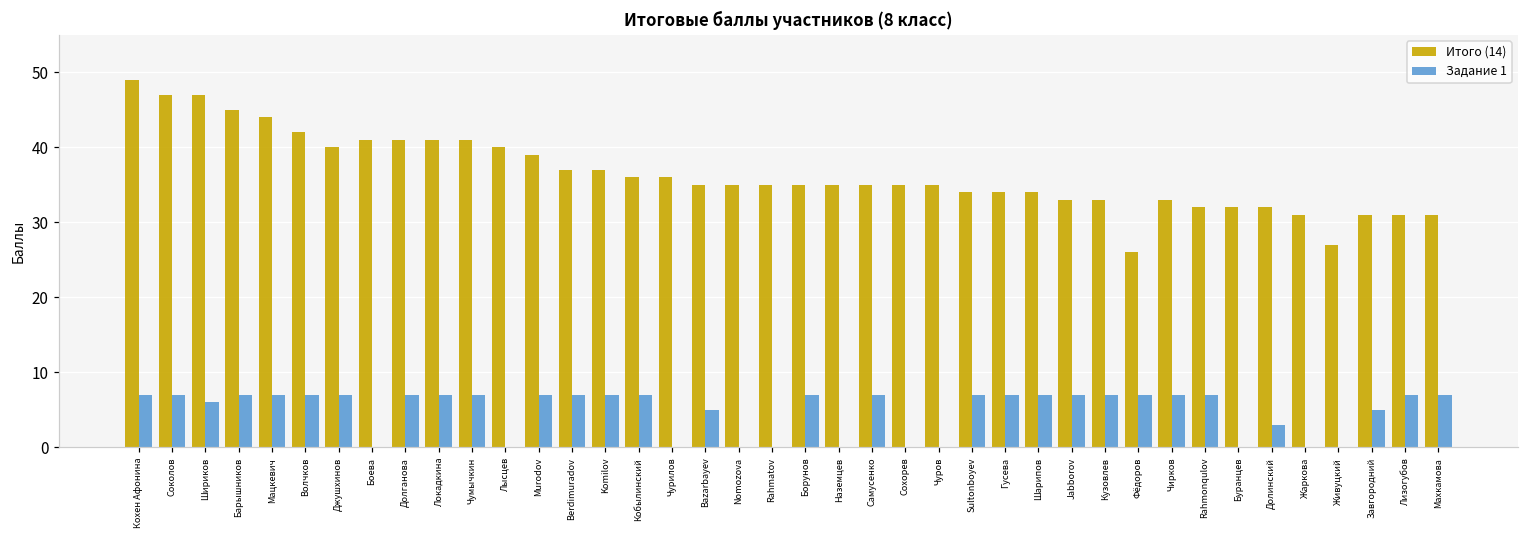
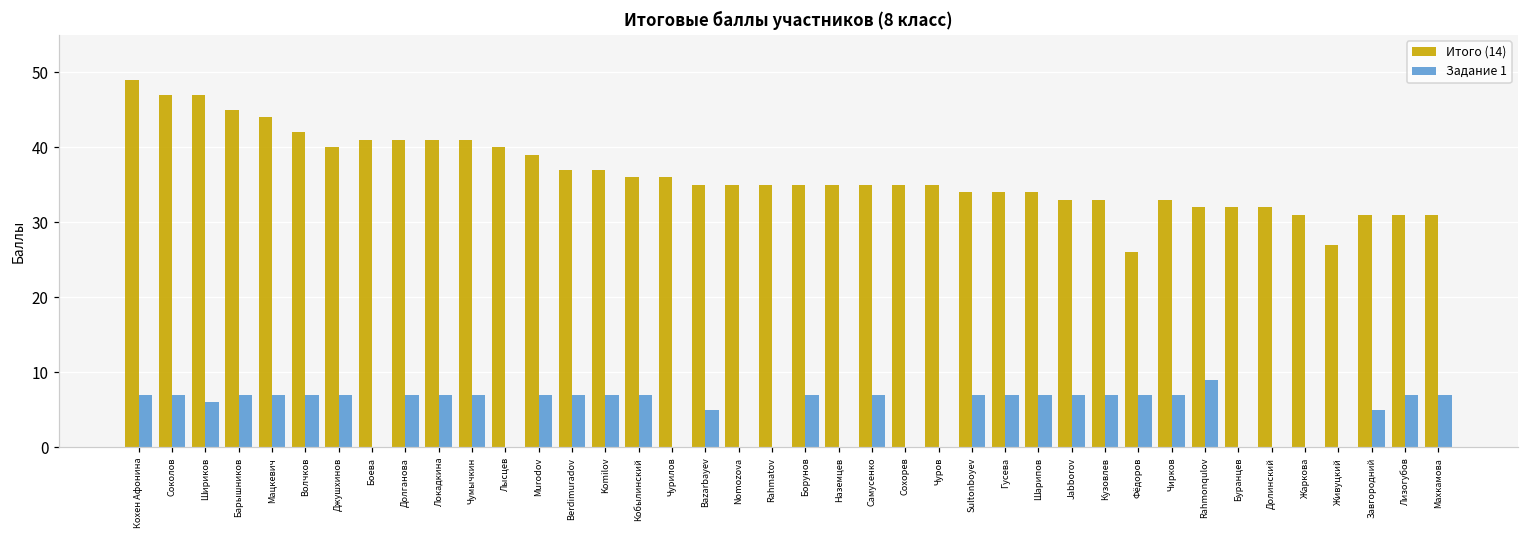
  {
    "Итого (14)": {
      "Кохен Афонина": 49,
      "Соколов": 47,
      "Шириков": 47,
      "Барышников": 45,
      "Мацкевич": 44,
      "Волчков": 42,
      "Джушхинов": 40,
      "Боева": 41,
      "Долганова": 41,
      "Локадкина": 41,
      "Чумычкин": 41,
      "Лысцев": 40,
      "Murodov": 39,
      "Berdimuradov": 37,
      "Komilov": 37,
      "Кобылинский": 36,
      "Чурилов": 36,
      "Bazarbayev": 35,
      "Nomozova": 35,
      "Rahmatov": 35,
      "Борунов": 35,
      "Наземцев": 35,
      "Самусенко": 35,
      "Сохорев": 35,
      "Чуров": 35,
      "Sultonboyev": 34,
      "Гусева": 34,
      "Шарипов": 34,
      "Jabborov": 33,
      "Кузовлев": 33,
      "Фёдоров": 26,
      "Чирков": 33,
      "Rahmonqulov": 32,
      "Буранцев": 32,
      "Долинский": 32,
      "Жаркова": 31,
      "Живуцкий": 27,
      "Завгородний": 31,
      "Лизогубов": 31,
      "Махкамова": 31
    },
    "Задание 1": {
      "Кохен Афонина": 7,
      "Соколов": 7,
      "Шириков": 6,
      "Барышников": 7,
      "Мацкевич": 7,
      "Волчков": 7,
      "Джушхинов": 7,
      "Боева": 0,
      "Долганова": 7,
      "Локадкина": 7,
      "Чумычкин": 7,
      "Лысцев": 0,
      "Murodov": 7,
      "Berdimuradov": 7,
      "Komilov": 7,
      "Кобылинский": 7,
      "Чурилов": 0,
      "Bazarbayev": 5,
      "Nomozova": 0,
      "Rahmatov": 0,
      "Борунов": 7,
      "Наземцев": 0,
      "Самусенко": 7,
      "Сохорев": 0,
      "Чуров": 0,
      "Sultonboyev": 7,
      "Гусева": 7,
      "Шарипов": 7,
      "Jabborov": 7,
      "Кузовлев": 7,
      "Фёдоров": 7,
      "Чирков": 7,
-     "Rahmonqulov": 7,
+     "Rahmonqulov": 9,
      "Буранцев": 0,
-     "Долинский": 3,
+     "Долинский": 0,
      "Жаркова": 0,
      "Живуцкий": 0,
      "Завгородний": 5,
      "Лизогубов": 7,
      "Махкамова": 7
    }
  }
